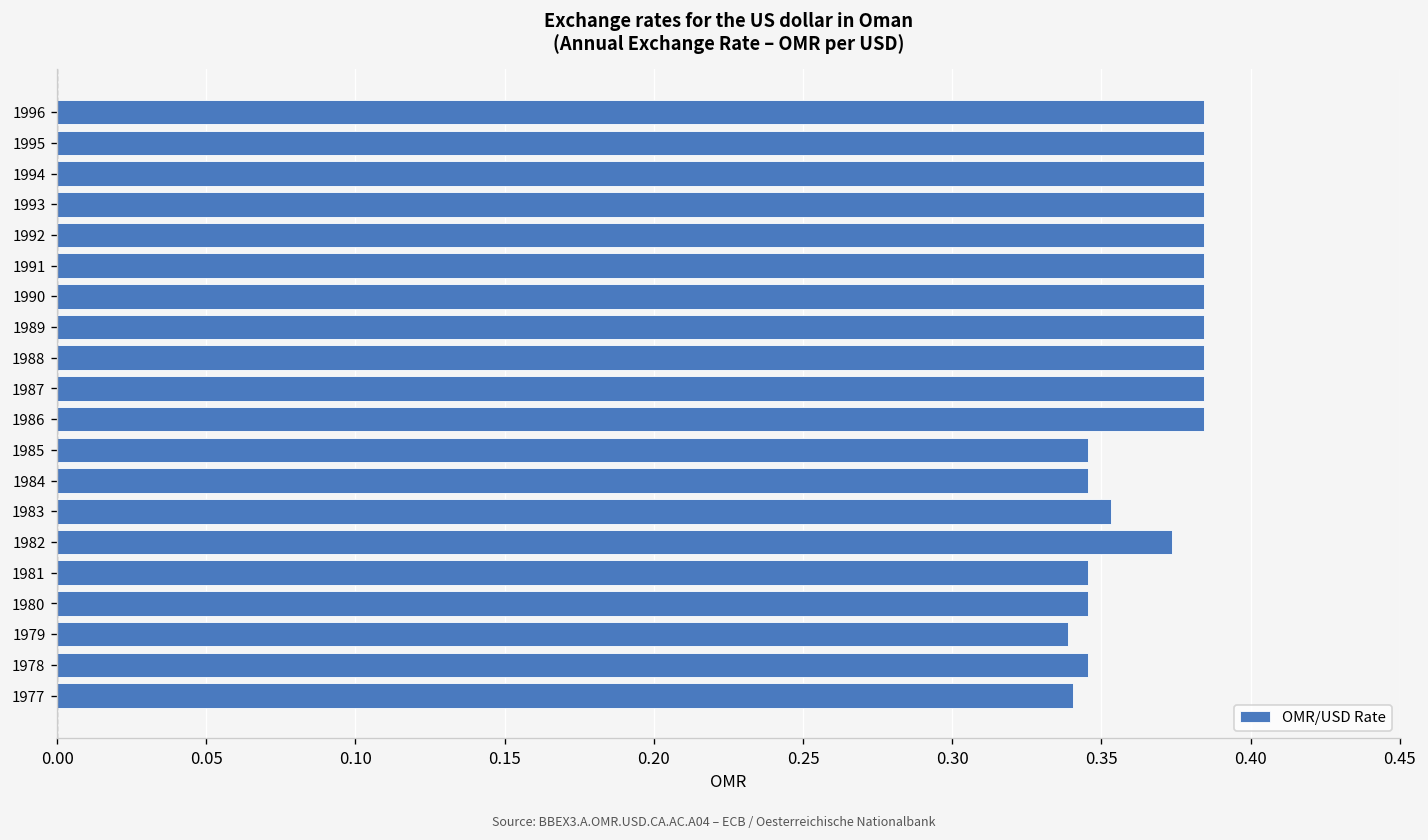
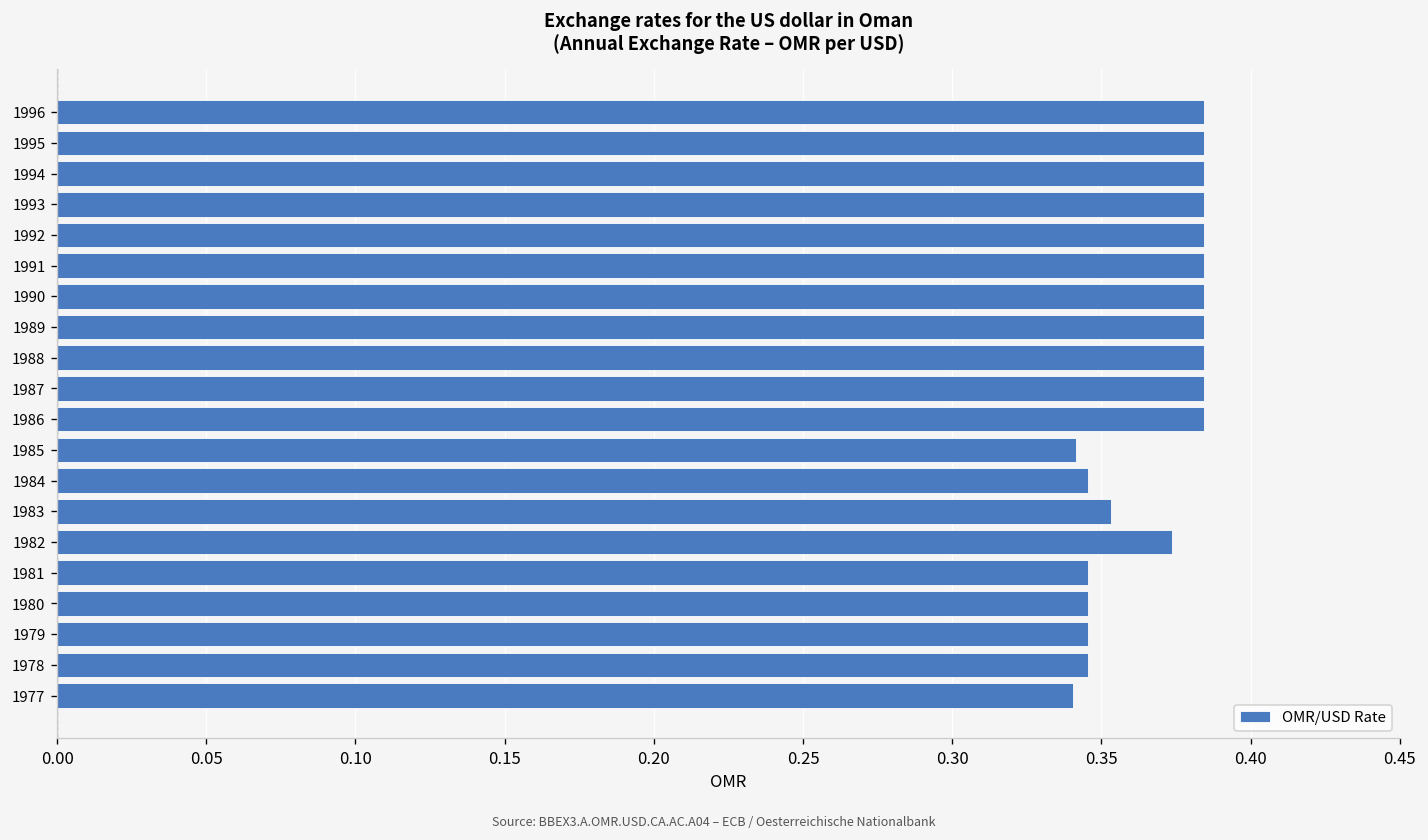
  {
    "1996": 0.385,
    "1995": 0.385,
    "1994": 0.385,
    "1993": 0.385,
    "1992": 0.385,
    "1991": 0.385,
    "1990": 0.385,
    "1989": 0.385,
    "1988": 0.385,
    "1987": 0.385,
    "1986": 0.385,
-   "1985": 0.345,
+   "1985": 0.341,
    "1984": 0.345,
    "1983": 0.353,
    "1982": 0.374,
    "1981": 0.345,
    "1980": 0.345,
-   "1979": 0.339,
+   "1979": 0.345,
    "1978": 0.345,
    "1977": 0.341
  }
